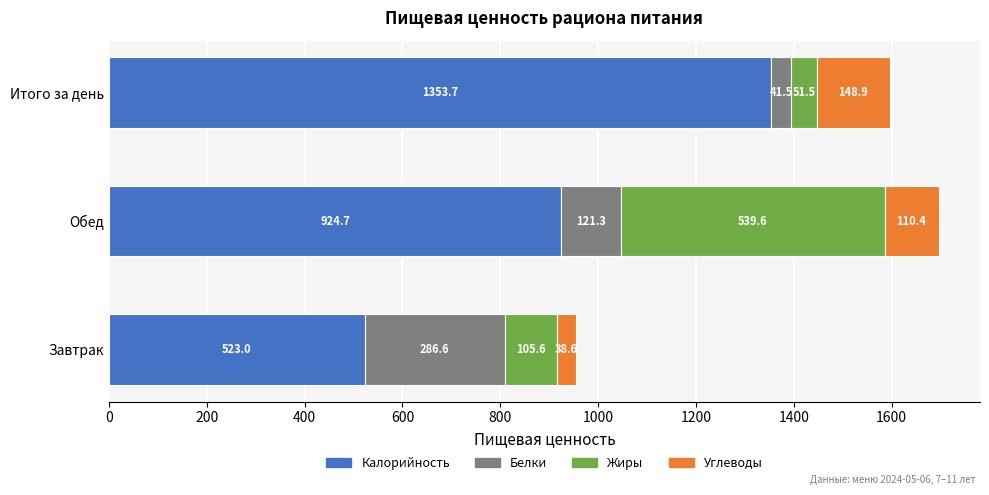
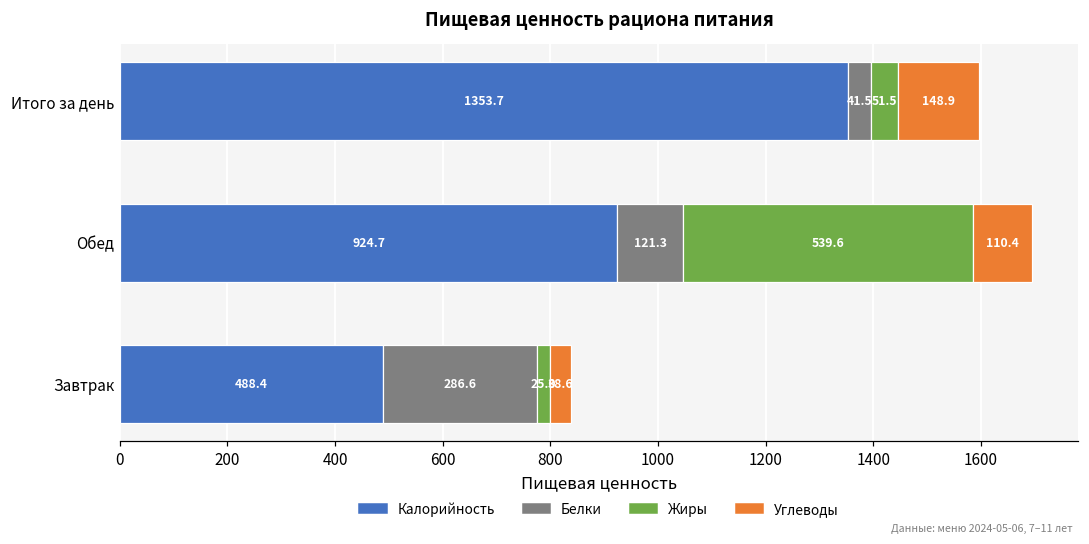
  {
    "Калорийность": {
      "Итого за день": 1353.7,
      "Обед": 924.7,
-     "Завтрак": 523.0
+     "Завтрак": 488.4
    },
    "Белки": {
      "Итого за день": 41.5,
      "Обед": 121.3,
      "Завтрак": 286.6
    },
    "Жиры": {
      "Итого за день": 51.5,
      "Обед": 539.6,
-     "Завтрак": 105.6
+     "Завтрак": 25.0
    },
    "Углеводы": {
      "Итого за день": 148.9,
      "Обед": 110.4
    }
  }
